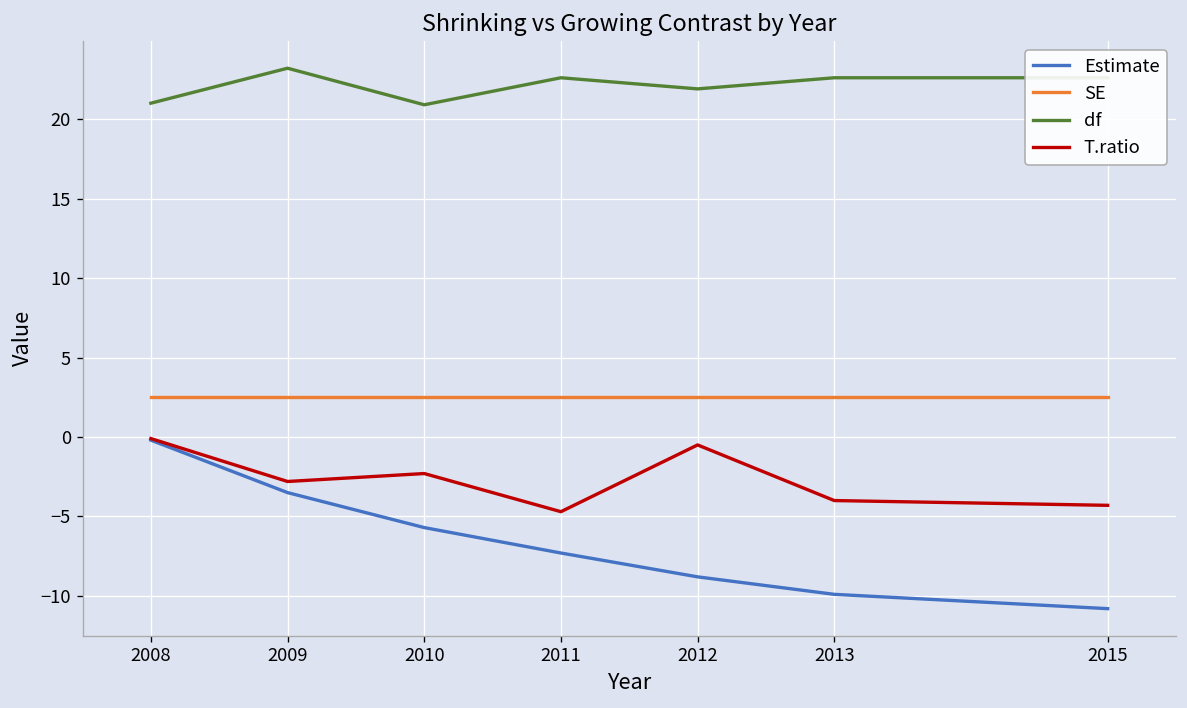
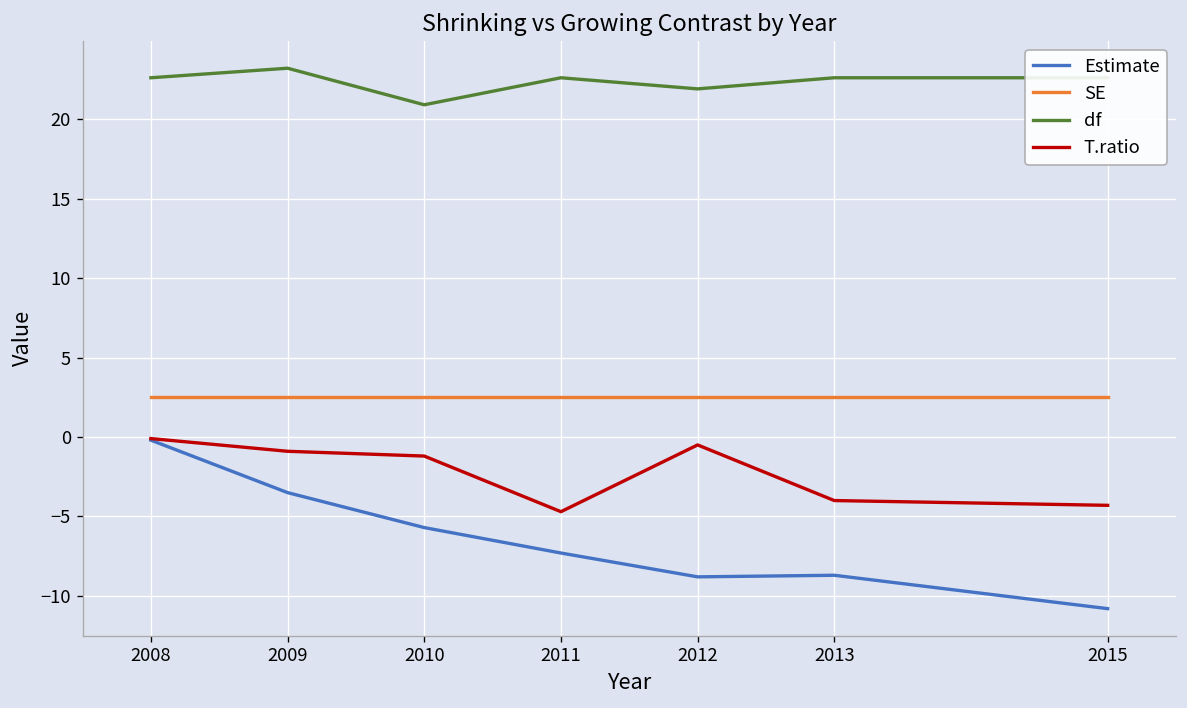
  {
    "Estimate": {
      "2009": -3.5,
      "2010": -5.7,
      "2011": -7.3,
      "2012": -8.8,
-     "2013": -9.9,
+     "2013": -8.7,
      "2015": -10.8
    },
    "SE": {
      "2008": 2.5,
      "2009": 2.5,
      "2010": 2.5,
      "2011": 2.5,
      "2012": 2.5,
      "2013": 2.5,
      "2015": 2.5
    },
    "df": {
-     "2008": 21.0,
+     "2008": 22.6,
      "2009": 23.2,
      "2010": 20.9,
      "2011": 22.6,
      "2012": 21.9,
      "2013": 22.6
    },
    "T.ratio": {
-     "2009": -2.8,
-     "2010": -2.3,
+     "2009": -0.9,
+     "2010": -1.2,
      "2011": -4.7,
      "2012": -0.5,
      "2013": -4.0,
      "2015": -4.3
    }
  }
